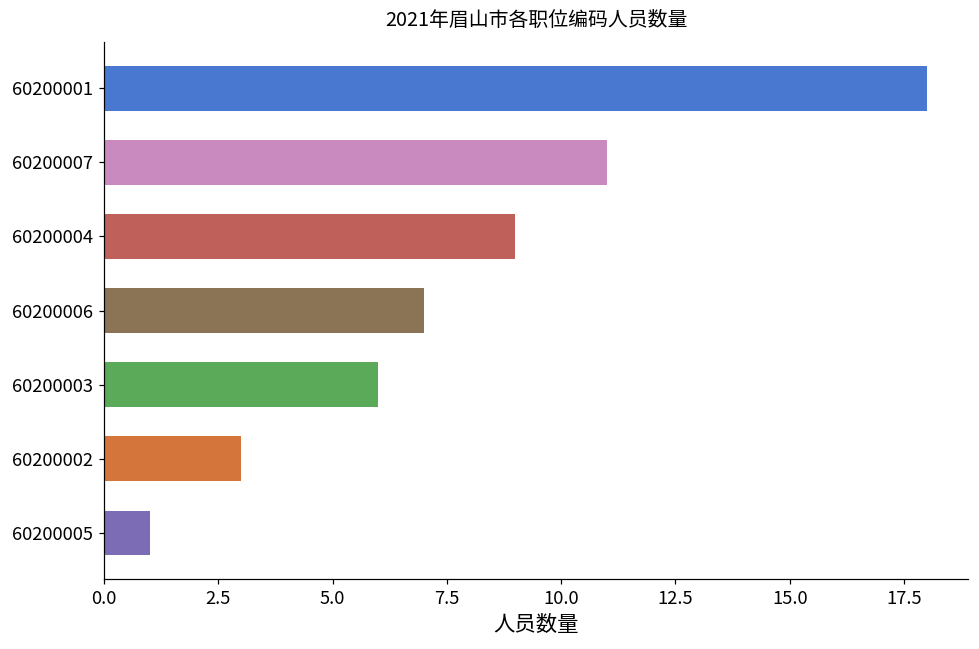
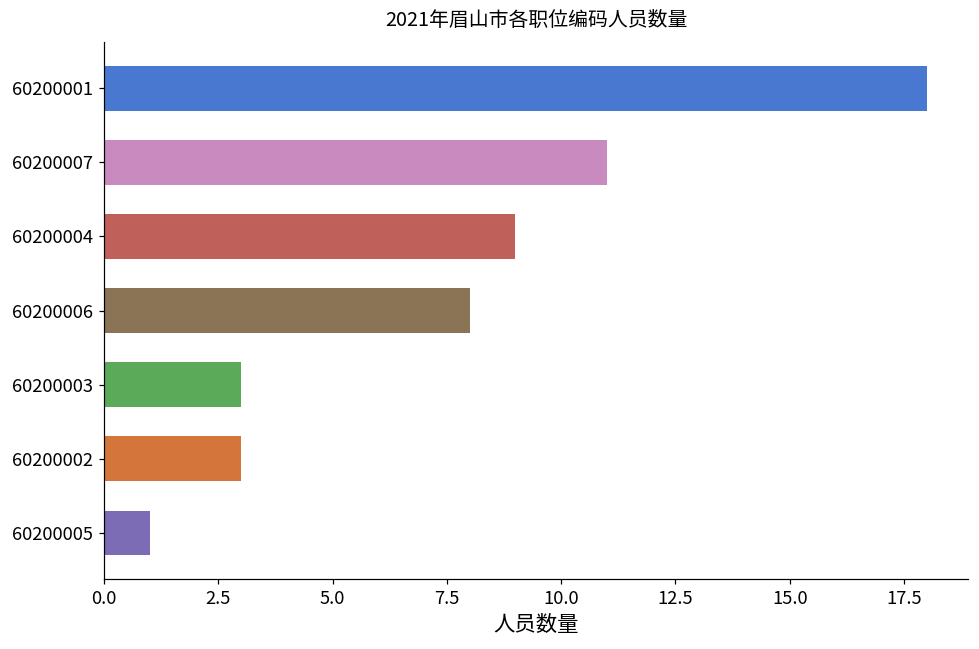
  {
    "60200001": 18,
    "60200007": 11,
    "60200004": 9,
-   "60200006": 7,
-   "60200003": 6,
+   "60200006": 8,
+   "60200003": 3,
    "60200002": 3,
    "60200005": 1
  }
